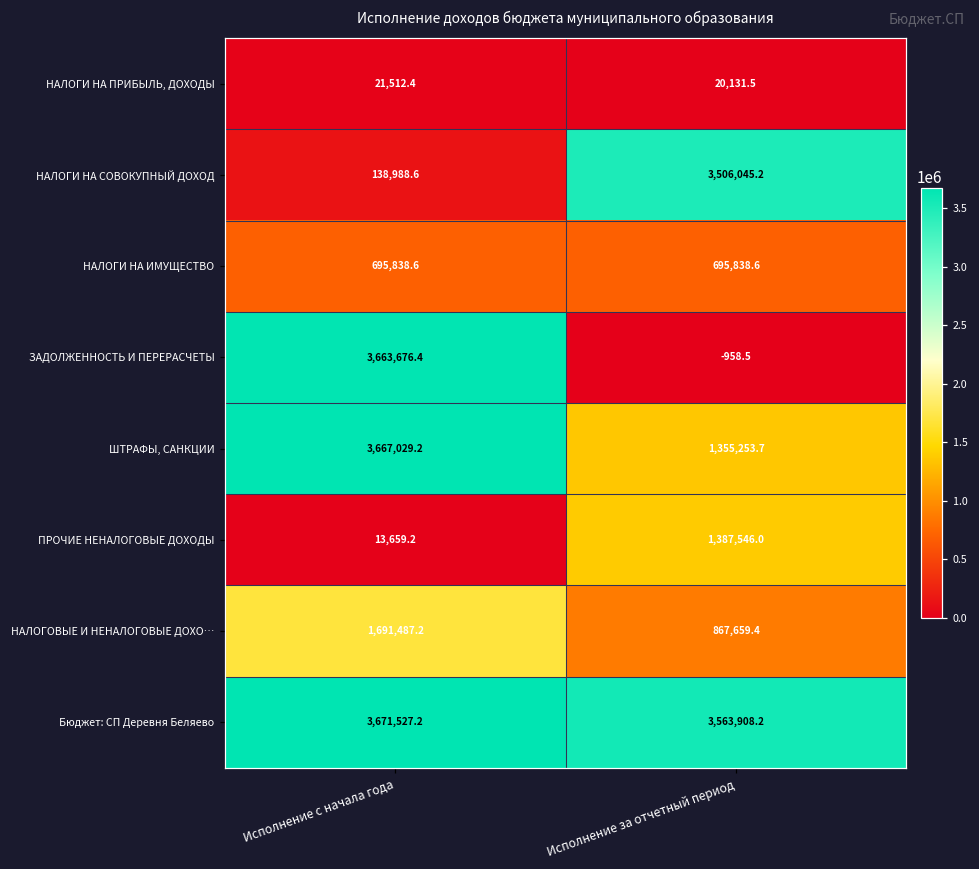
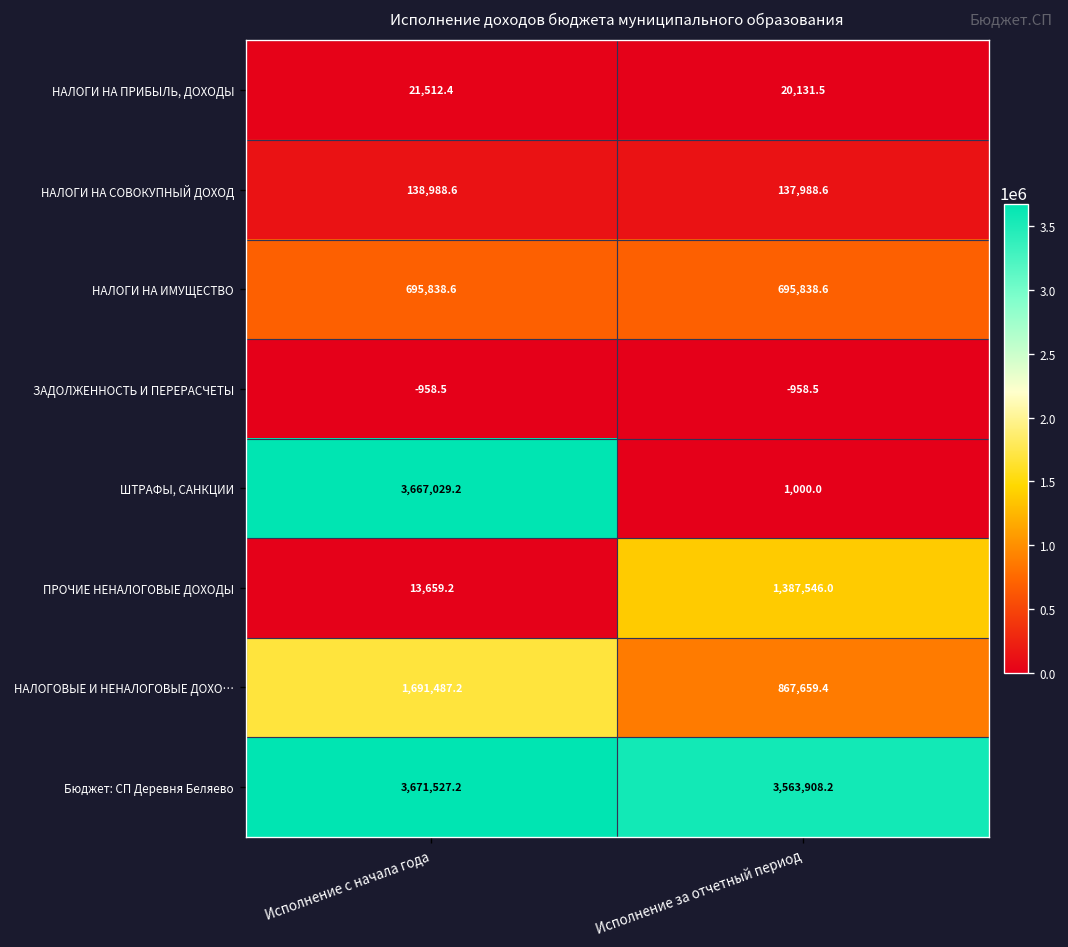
  {
    "НАЛОГИ НА ПРИБЫЛЬ, ДОХОДЫ": {
      "Исполнение с начала года": "21,512.4",
      "Исполнение за отчетный период": "20,131.5"
    },
    "НАЛОГИ НА СОВОКУПНЫЙ ДОХОД": {
      "Исполнение с начала года": "138,988.6",
-     "Исполнение за отчетный период": "3,506,045.2"
+     "Исполнение за отчетный период": "137,988.6"
    },
    "НАЛОГИ НА ИМУЩЕСТВО": {
      "Исполнение с начала года": "695,838.6",
      "Исполнение за отчетный период": "695,838.6"
    },
    "ЗАДОЛЖЕННОСТЬ И ПЕРЕРАСЧЕТЫ": {
-     "Исполнение с начала года": "3,663,676.4",
+     "Исполнение с начала года": "-958.5",
      "Исполнение за отчетный период": "-958.5"
    },
    "ШТРАФЫ, САНКЦИИ": {
      "Исполнение с начала года": "3,667,029.2",
-     "Исполнение за отчетный период": "1,355,253.7"
+     "Исполнение за отчетный период": "1,000.0"
    },
    "ПРОЧИЕ НЕНАЛОГОВЫЕ ДОХОДЫ": {
      "Исполнение с начала года": "13,659.2",
      "Исполнение за отчетный период": "1,387,546.0"
    },
    "НАЛОГОВЫЕ И НЕНАЛОГОВЫЕ ДОХО…": {
      "Исполнение с начала года": "1,691,487.2",
      "Исполнение за отчетный период": "867,659.4"
    },
    "Бюджет: СП Деревня Беляево": {
      "Исполнение с начала года": "3,671,527.2",
      "Исполнение за отчетный период": "3,563,908.2"
    }
  }
